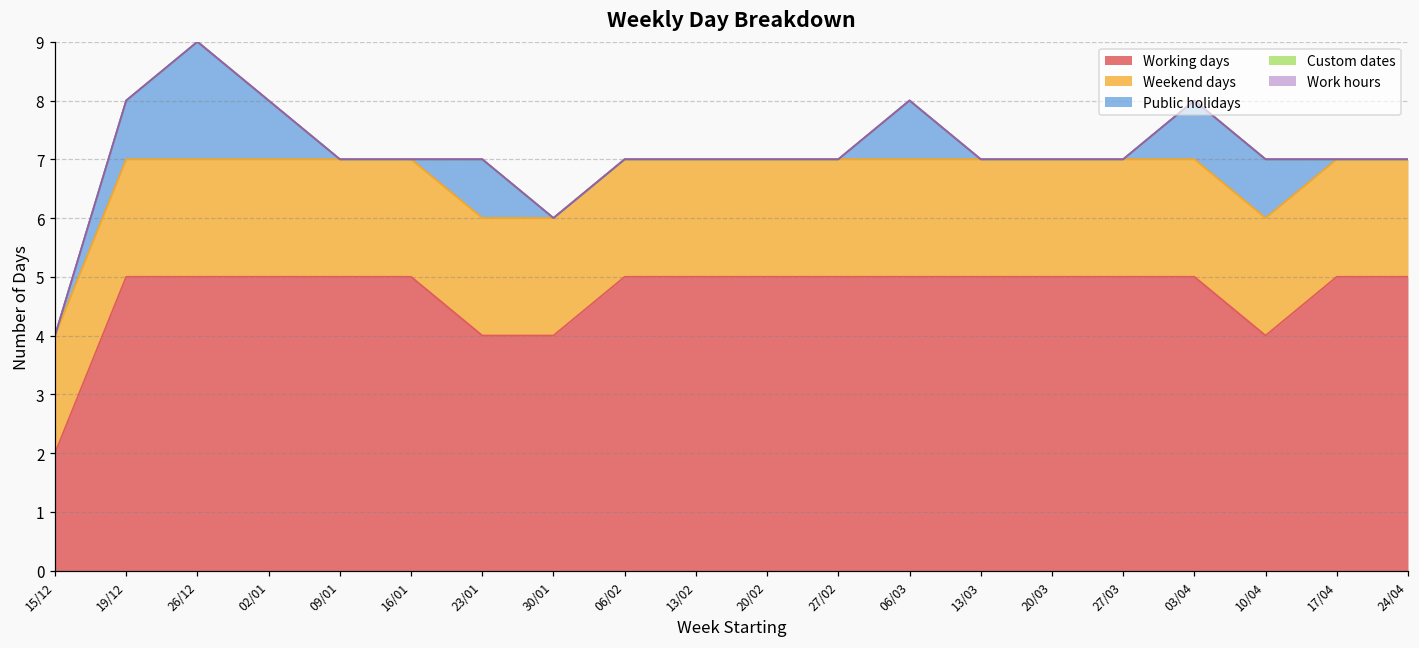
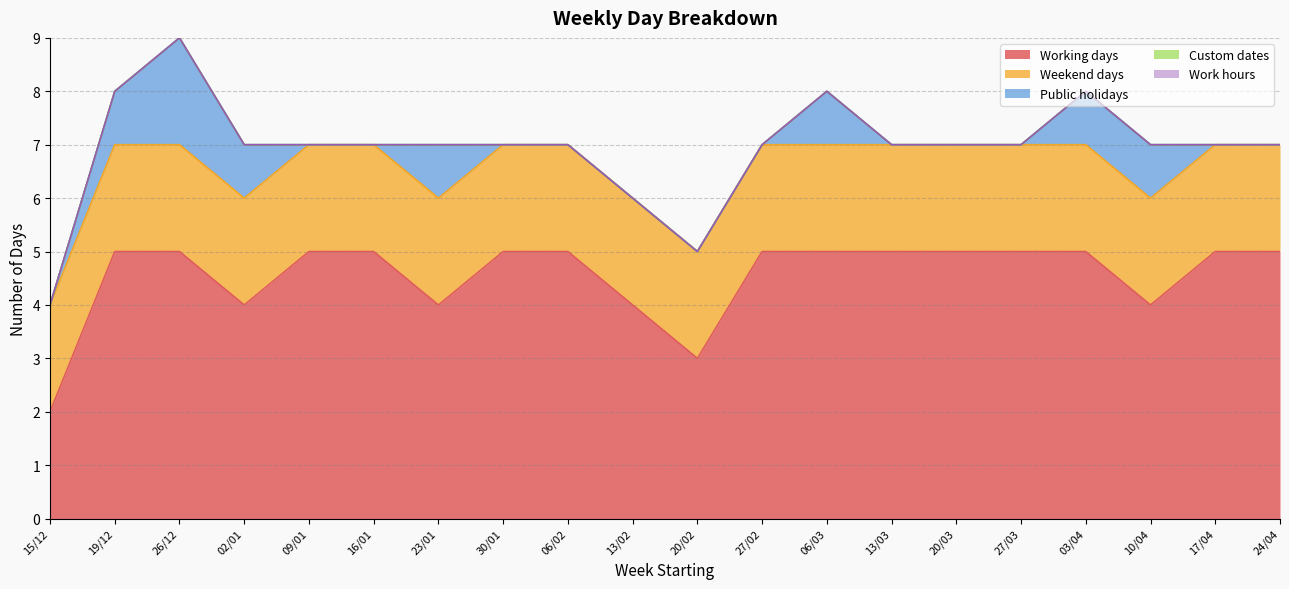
  {
    "Working days": {
      "15/12": 2,
      "19/12": 5,
      "26/12": 5,
-     "02/01": 5,
+     "02/01": 4,
      "09/01": 5,
      "16/01": 5,
      "23/01": 4,
-     "30/01": 4,
+     "30/01": 5,
      "06/02": 5,
-     "13/02": 5,
-     "20/02": 5,
+     "13/02": 4,
+     "20/02": 3,
      "27/02": 5,
      "06/03": 5,
      "13/03": 5,
      "20/03": 5,
      "27/03": 5,
      "03/04": 5,
      "10/04": 4,
      "17/04": 5,
      "24/04": 5
    },
    "Weekend days": {
      "19/12": 2,
      "26/12": 2,
      "02/01": 2,
      "23/01": 2,
      "06/03": 2,
      "03/04": 2,
      "10/04": 2
    }
  }
